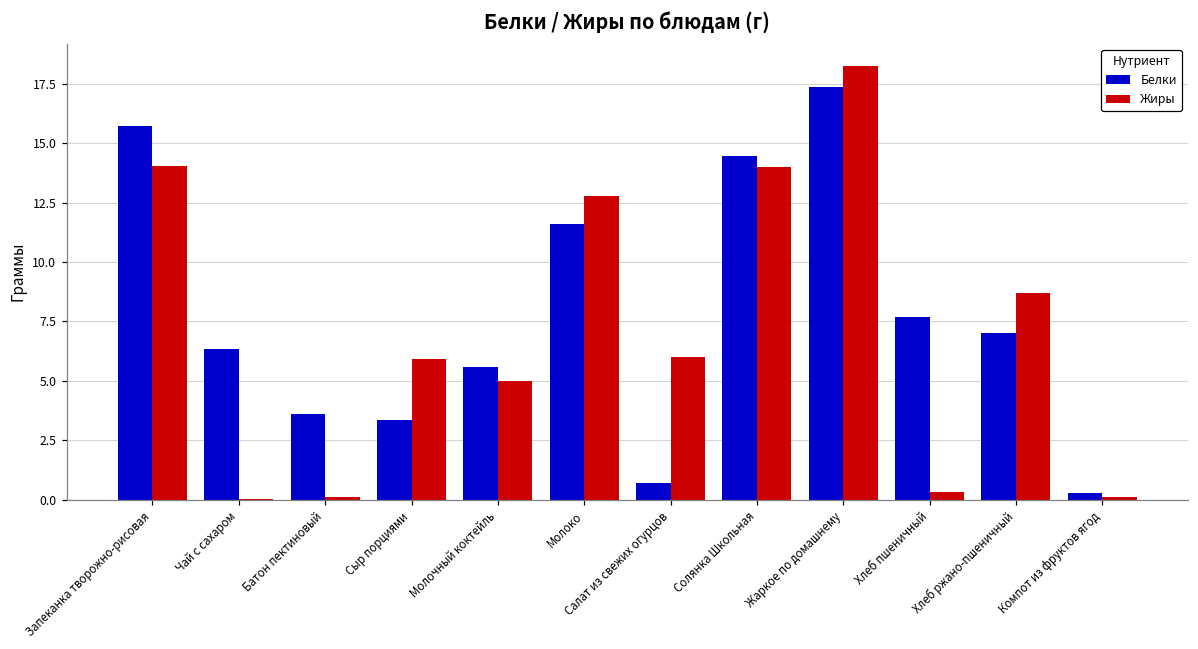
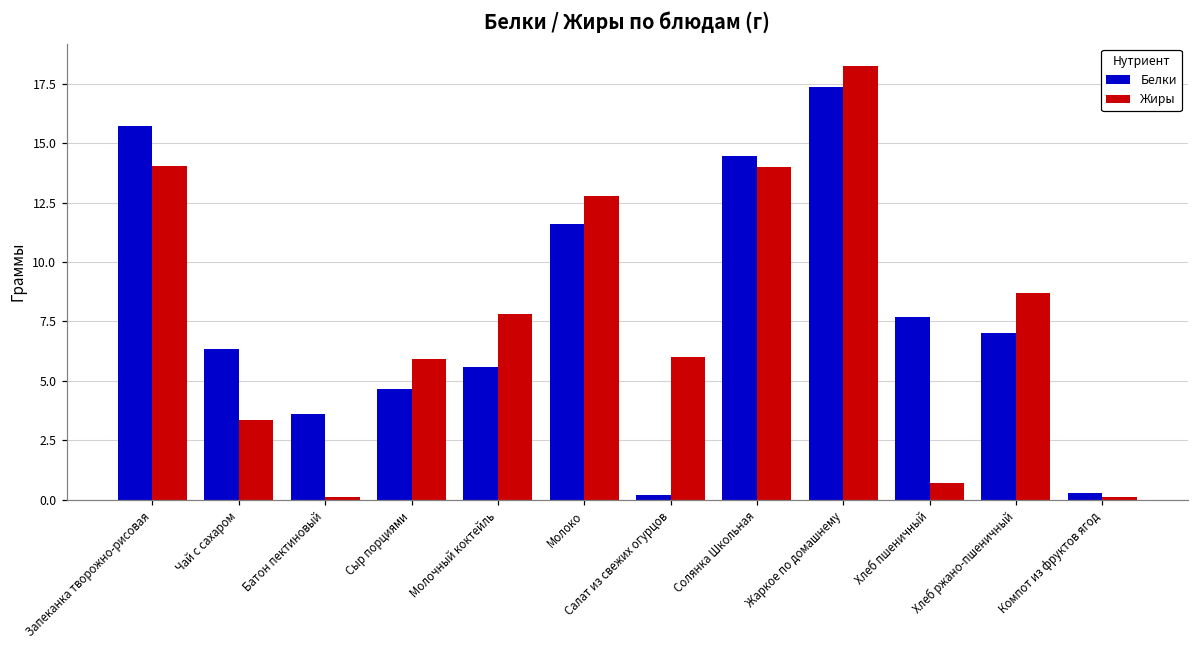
  {
    "Белки": {
      "Запеканка творожно-рисовая": 15.7,
      "Чай с сахаром": 6.3,
      "Батон пектиновый": 3.6,
-     "Сыр порциями": 3.4,
+     "Сыр порциями": 4.6,
      "Молочный коктейль": 5.6,
      "Молоко": 11.6,
-     "Салат из свежих огурцов": 0.7,
+     "Салат из свежих огурцов": 0.2,
      "Солянка Школьная": 14.5,
      "Жаркое по домашнему": 17.4,
      "Хлеб пшеничный": 7.7,
      "Хлеб ржано-пшеничный": 7.0,
      "Компот из фруктов ягод": 0.3
    },
    "Жиры": {
      "Запеканка творожно-рисовая": 14.0,
-     "Чай с сахаром": 0.0,
+     "Чай с сахаром": 3.3,
      "Сыр порциями": 5.9,
-     "Молочный коктейль": 5.0,
+     "Молочный коктейль": 7.8,
      "Молоко": 12.8,
      "Салат из свежих огурцов": 6.0,
      "Солянка Школьная": 14.0,
      "Жаркое по домашнему": 18.3,
-     "Хлеб пшеничный": 0.3,
+     "Хлеб пшеничный": 0.7,
      "Хлеб ржано-пшеничный": 8.7
    }
  }
